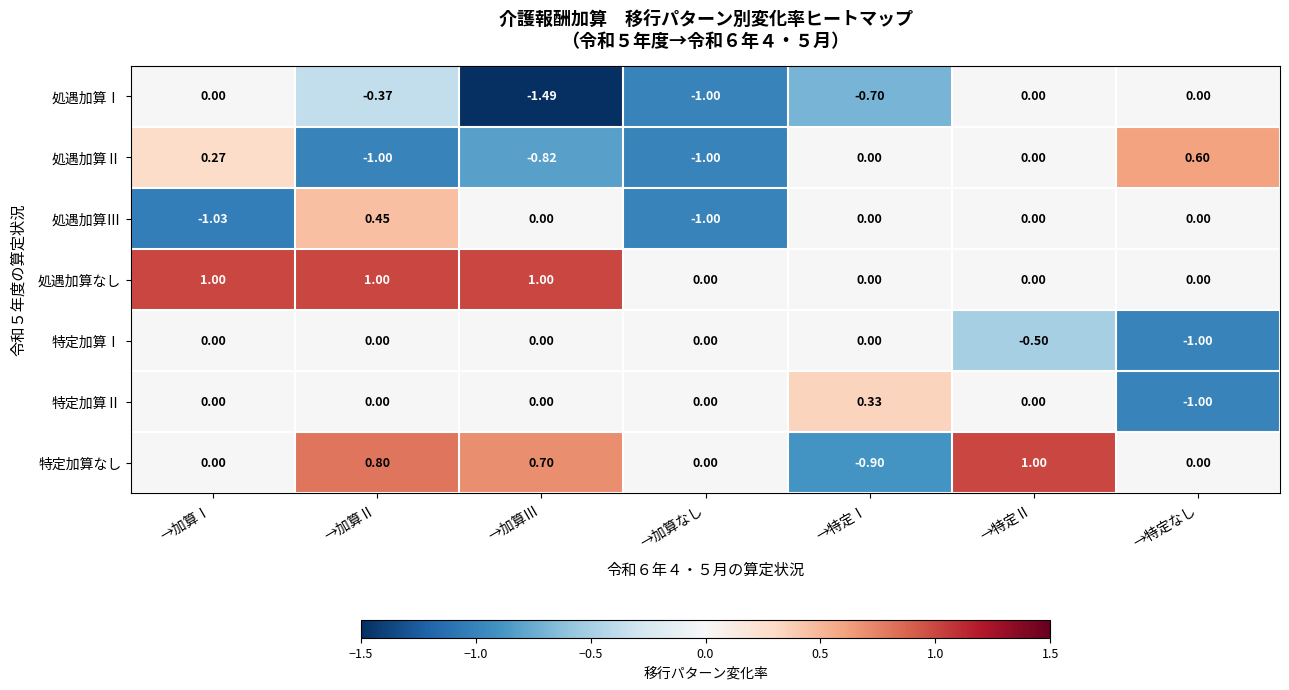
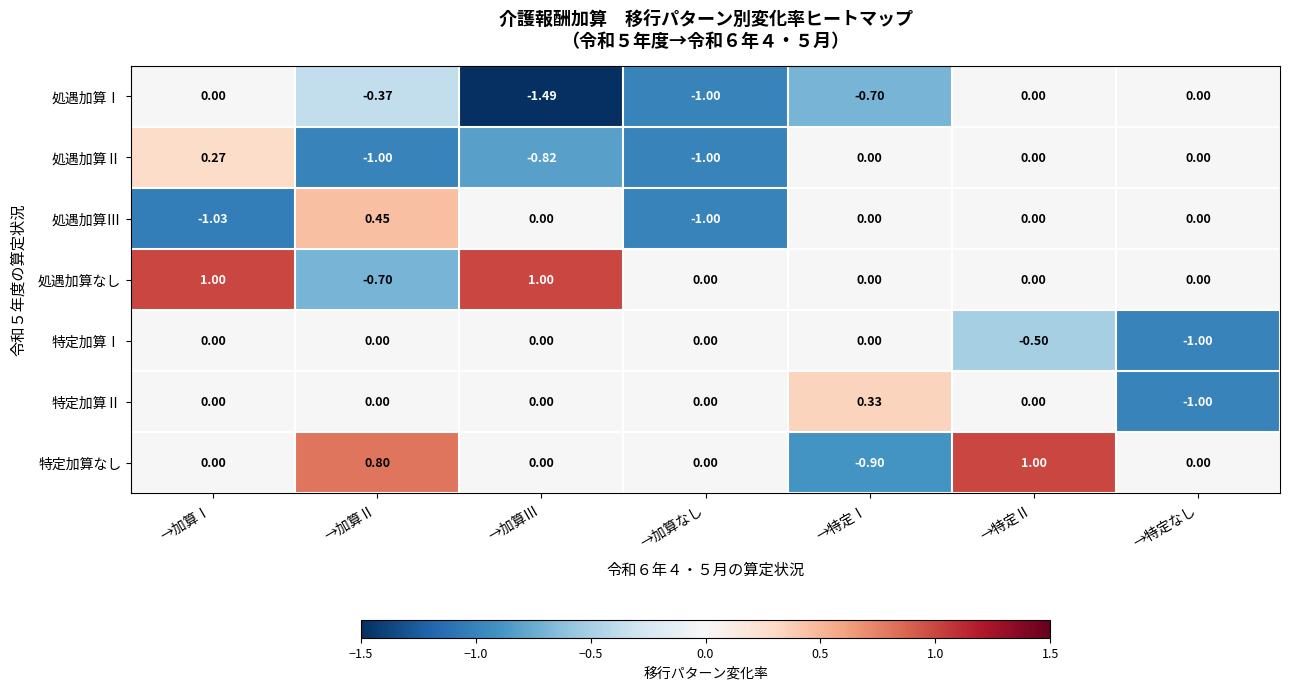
  {
    "処遇加算Ⅰ": {
      "→加算Ⅰ": 0.00,
      "→加算Ⅱ": -0.37,
      "→加算Ⅲ": -1.49,
      "→加算なし": -1.00,
      "→特定Ⅰ": -0.70,
      "→特定Ⅱ": 0.00,
      "→特定なし": 0.00
    },
    "処遇加算Ⅱ": {
      "→加算Ⅰ": 0.27,
      "→加算Ⅱ": -1.00,
      "→加算Ⅲ": -0.82,
      "→加算なし": -1.00,
      "→特定Ⅰ": 0.00,
      "→特定Ⅱ": 0.00,
-     "→特定なし": 0.60
+     "→特定なし": 0.00
    },
    "処遇加算Ⅲ": {
      "→加算Ⅰ": -1.03,
      "→加算Ⅱ": 0.45,
      "→加算Ⅲ": 0.00,
      "→加算なし": -1.00,
      "→特定Ⅰ": 0.00,
      "→特定Ⅱ": 0.00,
      "→特定なし": 0.00
    },
    "処遇加算なし": {
      "→加算Ⅰ": 1.00,
-     "→加算Ⅱ": 1.00,
+     "→加算Ⅱ": -0.70,
      "→加算Ⅲ": 1.00,
      "→加算なし": 0.00,
      "→特定Ⅰ": 0.00,
      "→特定Ⅱ": 0.00,
      "→特定なし": 0.00
    },
    "特定加算Ⅰ": {
      "→加算Ⅰ": 0.00,
      "→加算Ⅱ": 0.00,
      "→加算Ⅲ": 0.00,
      "→加算なし": 0.00,
      "→特定Ⅰ": 0.00,
      "→特定Ⅱ": -0.50,
      "→特定なし": -1.00
    },
    "特定加算Ⅱ": {
      "→加算Ⅰ": 0.00,
      "→加算Ⅱ": 0.00,
      "→加算Ⅲ": 0.00,
      "→加算なし": 0.00,
      "→特定Ⅰ": 0.33,
      "→特定Ⅱ": 0.00,
      "→特定なし": -1.00
    },
    "特定加算なし": {
      "→加算Ⅰ": 0.00,
      "→加算Ⅱ": 0.80,
-     "→加算Ⅲ": 0.70,
+     "→加算Ⅲ": 0.00,
      "→加算なし": 0.00,
      "→特定Ⅰ": -0.90,
      "→特定Ⅱ": 1.00,
      "→特定なし": 0.00
    }
  }
